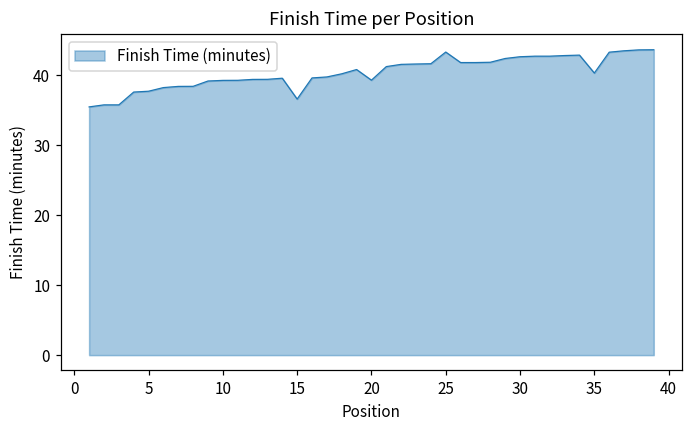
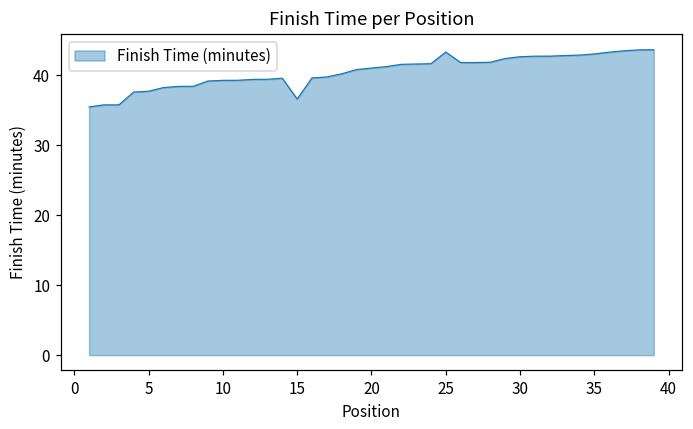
  {
    "5": 38,
    "10": 39,
    "15": 37,
-   "20": 39,
+   "20": 41,
    "25": 43,
    "30": 43,
-   "35": 40
+   "35": 43
  }
